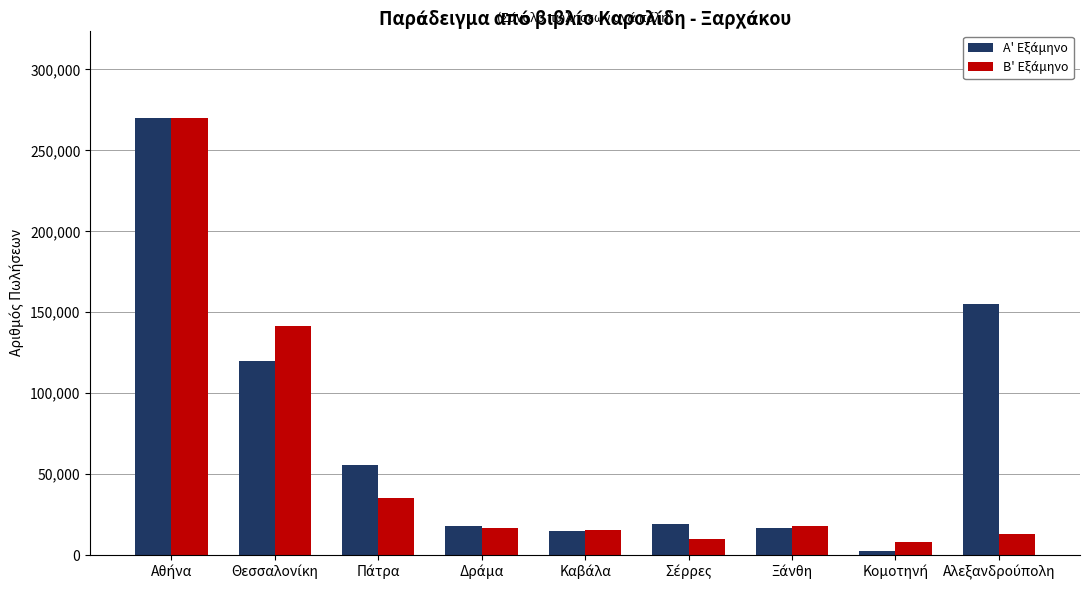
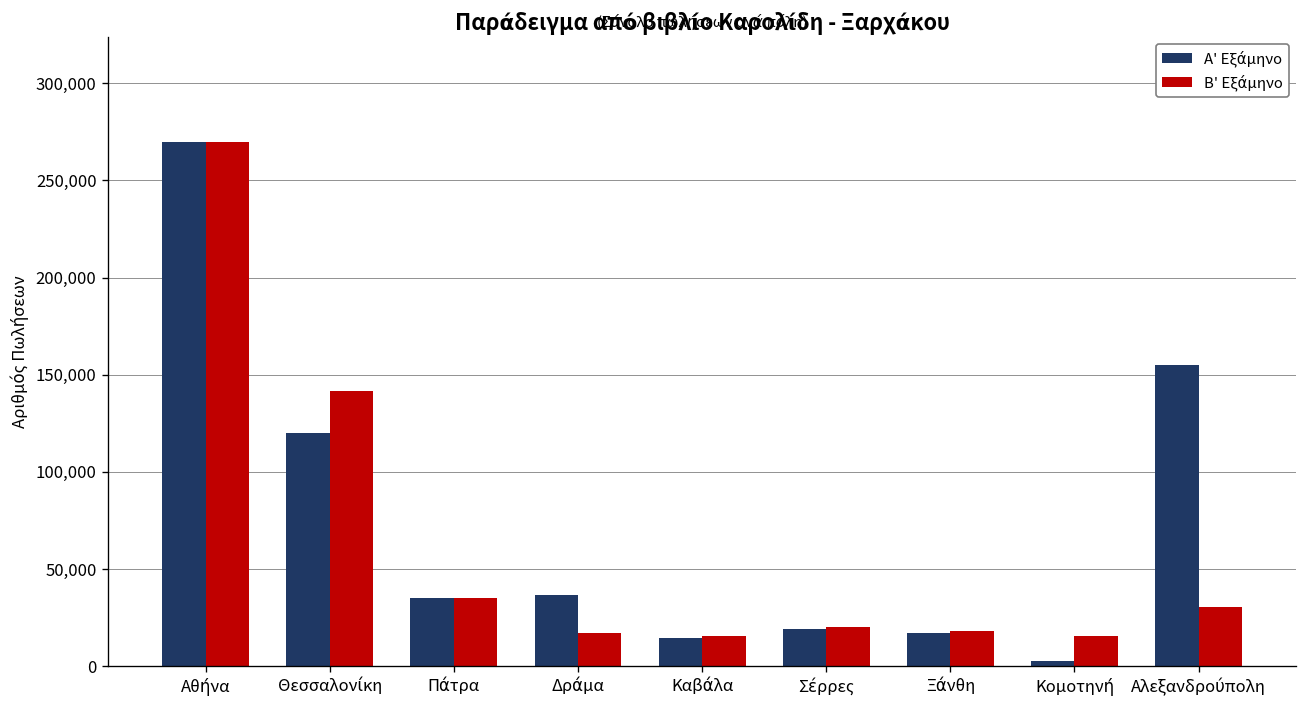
  {
    "Α' Εξάμηνο": {
      "Αθήνα": "270,000",
      "Θεσσαλονίκη": "120,000",
-     "Πάτρα": "56,000",
-     "Δράμα": "18,000",
+     "Πάτρα": "35,000",
+     "Δράμα": "37,000",
      "Καβάλα": "15,000",
      "Σέρρες": "19,000",
      "Ξάνθη": "17,000",
      "Κομοτηνή": "3,000",
      "Αλεξανδρούπολη": "155,000"
    },
    "Β' Εξάμηνο": {
      "Αθήνα": "270,000",
      "Θεσσαλονίκη": "141,000",
      "Πάτρα": "35,000",
      "Δράμα": "17,000",
      "Καβάλα": "16,000",
-     "Σέρρες": "10,000",
+     "Σέρρες": "20,000",
      "Ξάνθη": "18,000",
-     "Κομοτηνή": "8,000",
-     "Αλεξανδρούπολη": "13,000"
+     "Κομοτηνή": "16,000",
+     "Αλεξανδρούπολη": "31,000"
    }
  }
